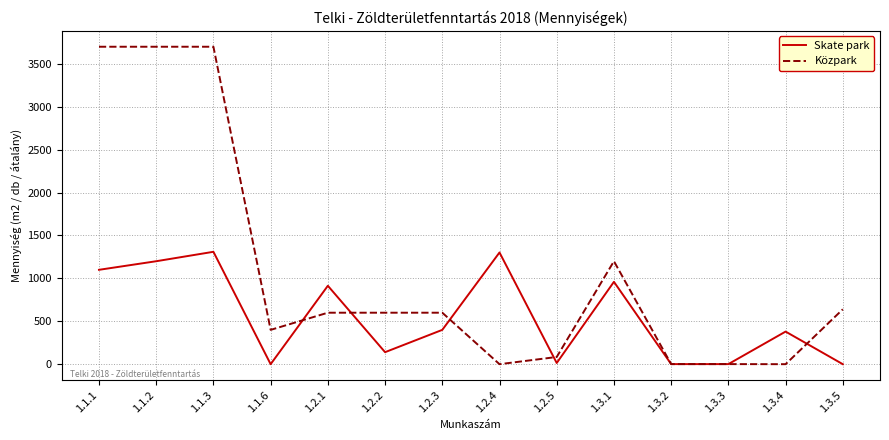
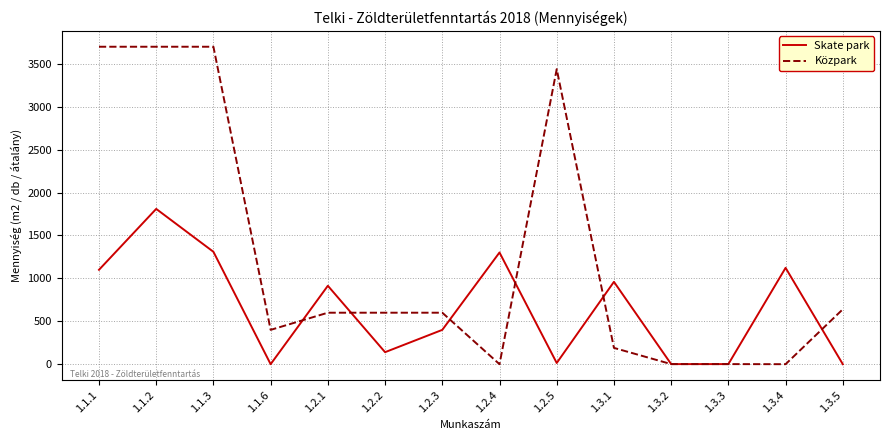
  {
    "Skate park": {
      "1.1.1": 1100,
-     "1.1.2": 1200,
+     "1.1.2": 1800,
      "1.1.3": 1300,
      "1.1.6": 0,
      "1.2.1": 900,
      "1.2.2": 100,
      "1.2.3": 400,
      "1.2.4": 1300,
      "1.2.5": 0,
      "1.3.1": 1000,
-     "1.3.4": 400,
+     "1.3.4": 1100,
      "1.3.5": 0
    },
    "Közpark": {
      "1.1.1": 3700,
      "1.1.2": 3700,
      "1.1.3": 3700,
      "1.1.6": 400,
      "1.2.1": 600,
      "1.2.2": 600,
      "1.2.3": 600,
      "1.2.4": 0,
-     "1.2.5": 100,
-     "1.3.1": 1200,
+     "1.2.5": 3400,
+     "1.3.1": 200,
      "1.3.4": 0,
      "1.3.5": 600
    }
  }
